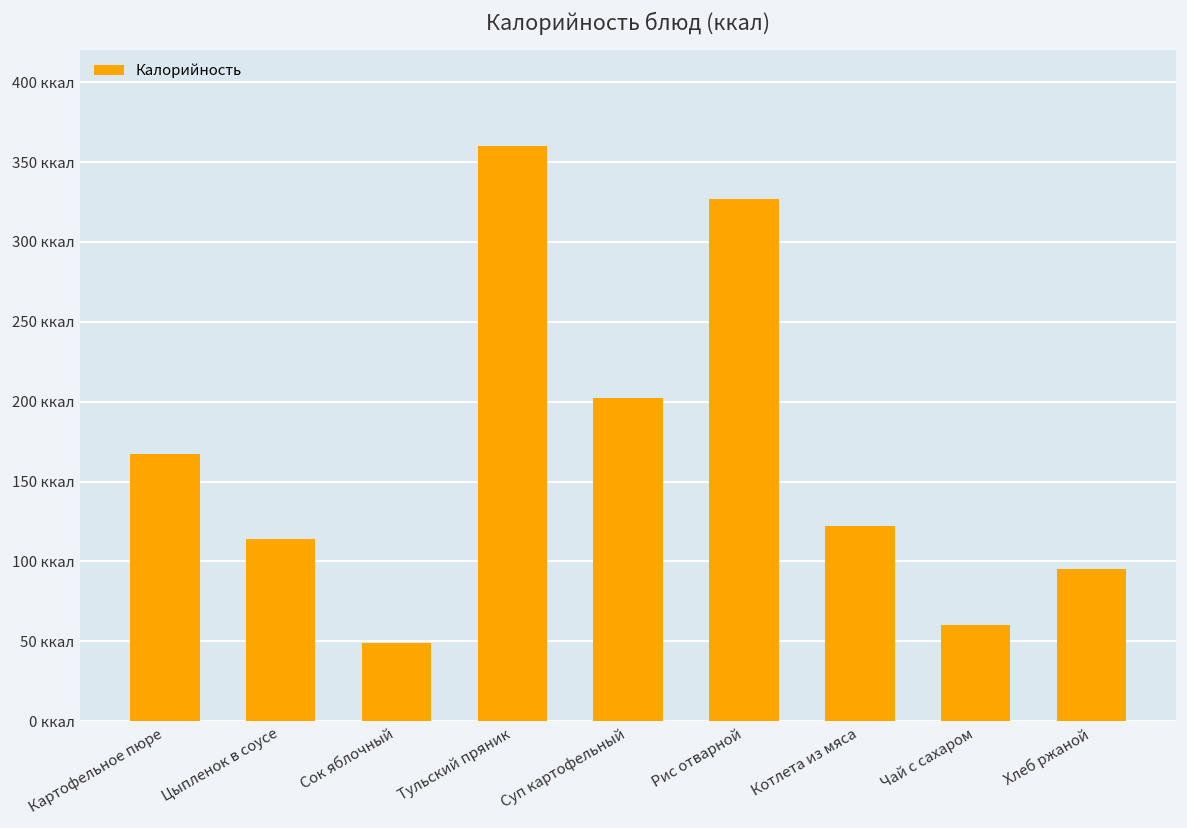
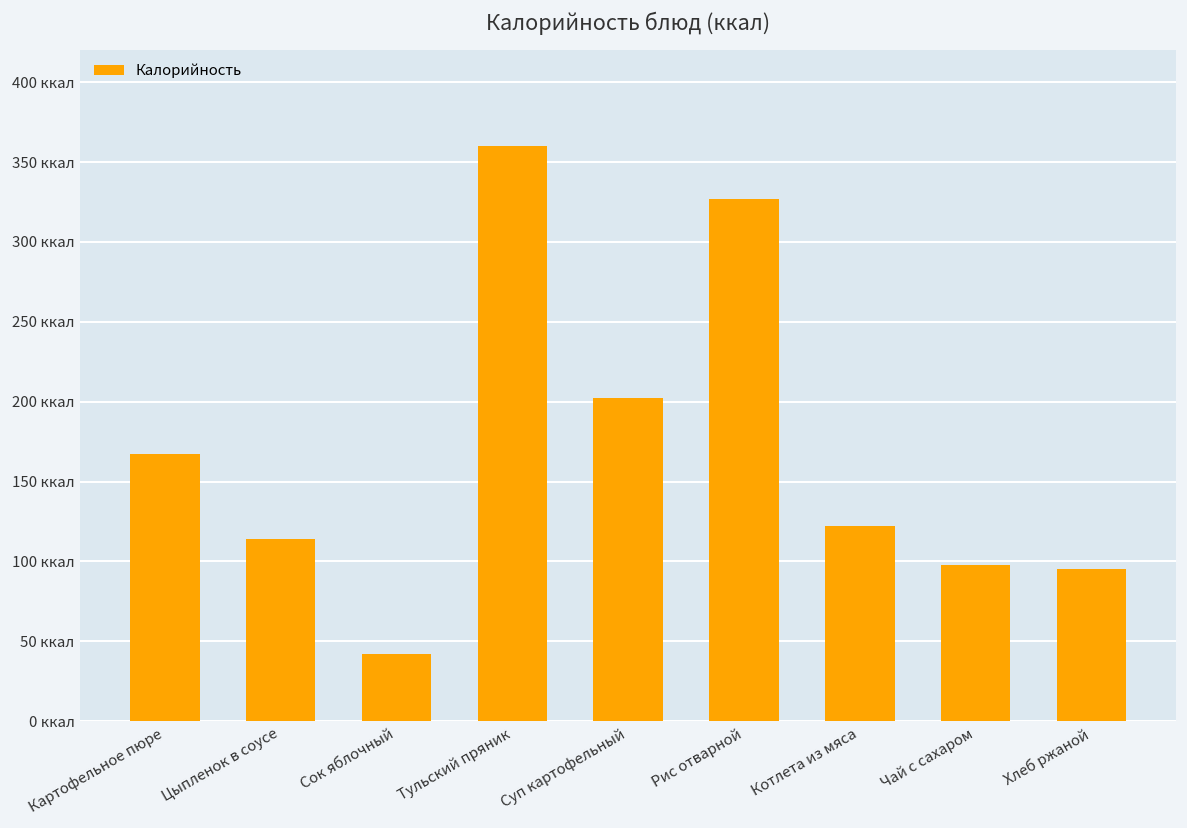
  {
    "Картофельное пюре": "167 ккал",
    "Цыпленок в соусе": "114 ккал",
-   "Сок яблочный": "49 ккал",
+   "Сок яблочный": "42 ккал",
    "Тульский пряник": "360 ккал",
    "Суп картофельный": "202 ккал",
    "Рис отварной": "327 ккал",
    "Котлета из мяса": "122 ккал",
-   "Чай с сахаром": "60 ккал",
+   "Чай с сахаром": "98 ккал",
    "Хлеб ржаной": "95 ккал"
  }
